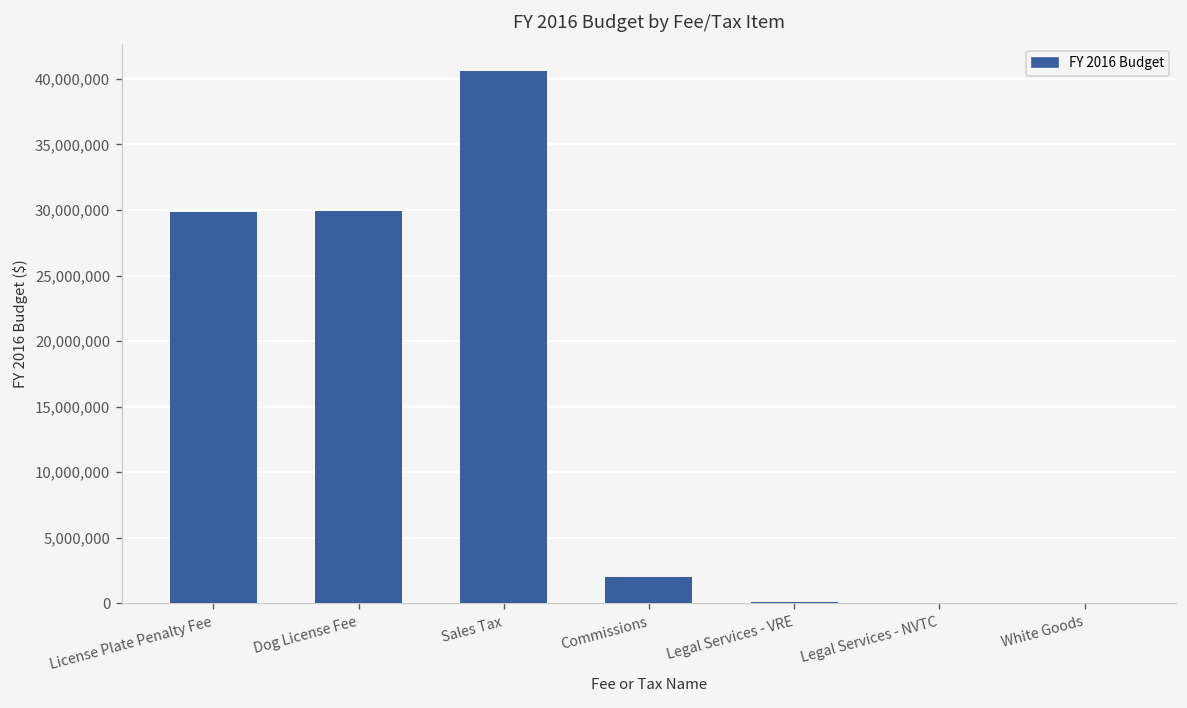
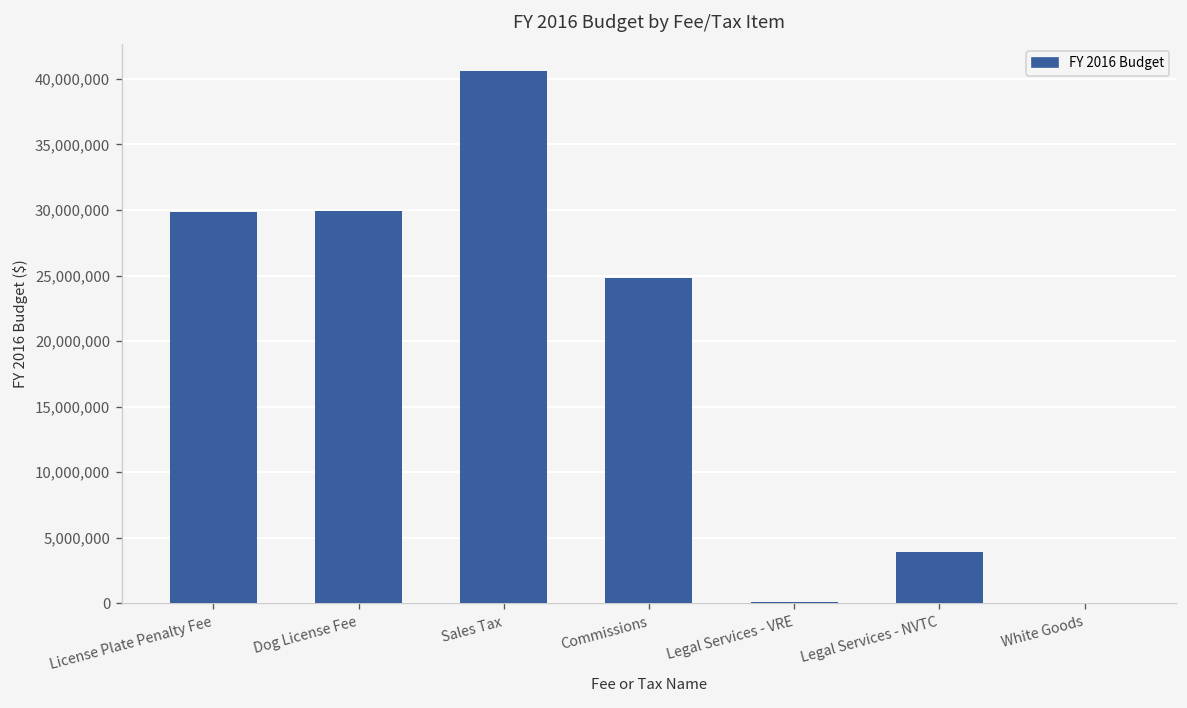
  {
    "License Plate Penalty Fee": "29,900,000",
    "Dog License Fee": "29,900,000",
    "Sales Tax": "40,600,000",
-   "Commissions": "2,000,000",
-   "Legal Services - NVTC": "0"
+   "Commissions": "24,800,000",
+   "Legal Services - NVTC": "3,900,000"
  }
